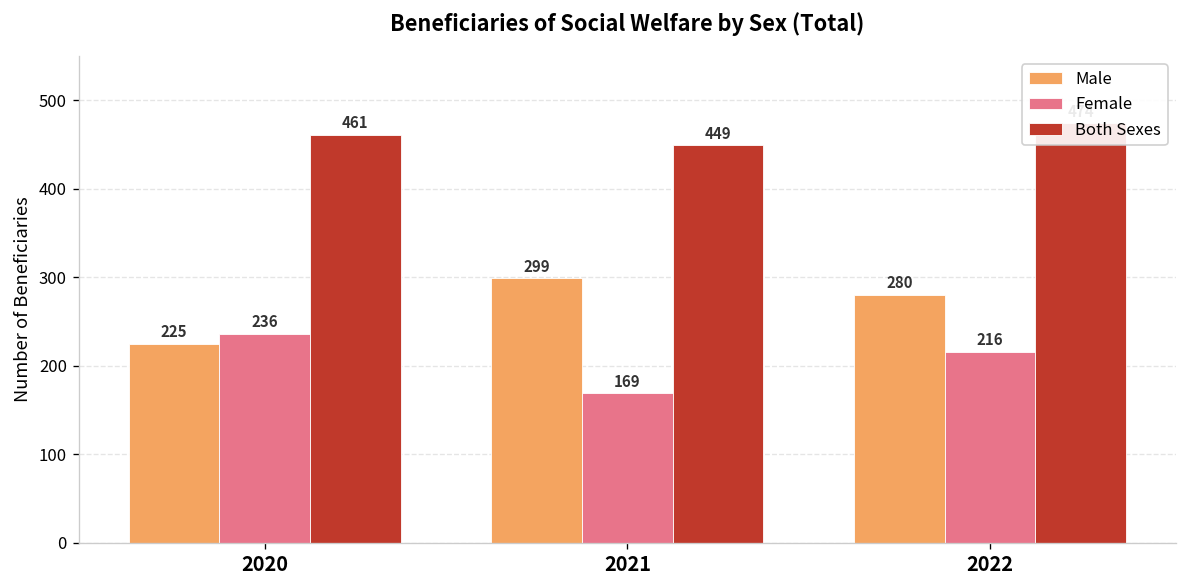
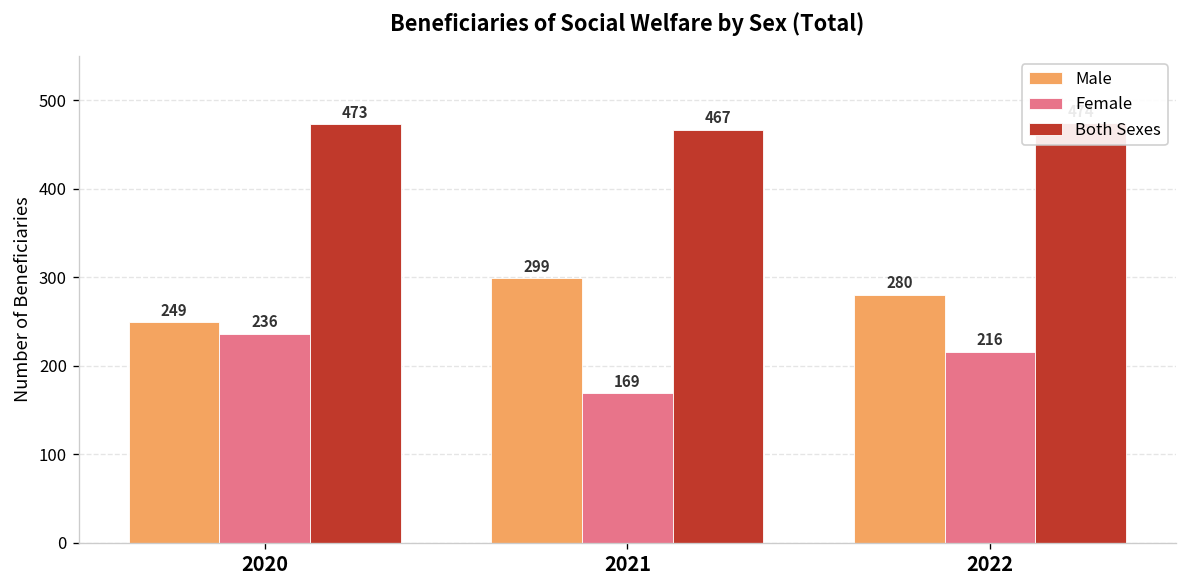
  {
    "Male": {
-     "2020": 225,
+     "2020": 249,
      "2021": 299,
      "2022": 280
    },
    "Female": {
      "2020": 236,
      "2021": 169,
      "2022": 216
    },
    "Both Sexes": {
-     "2020": 461,
-     "2021": 449
+     "2020": 473,
+     "2021": 467
    }
  }
